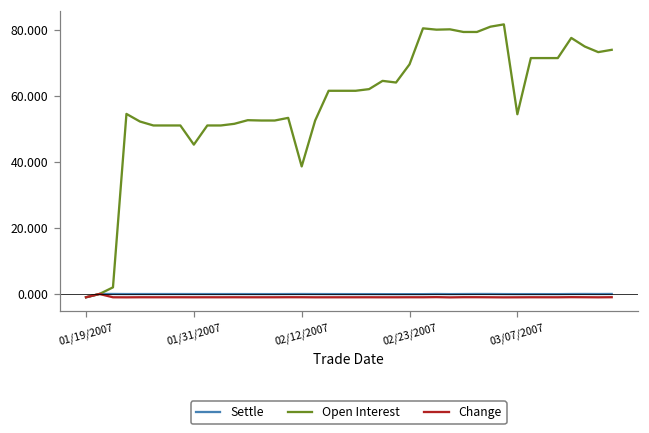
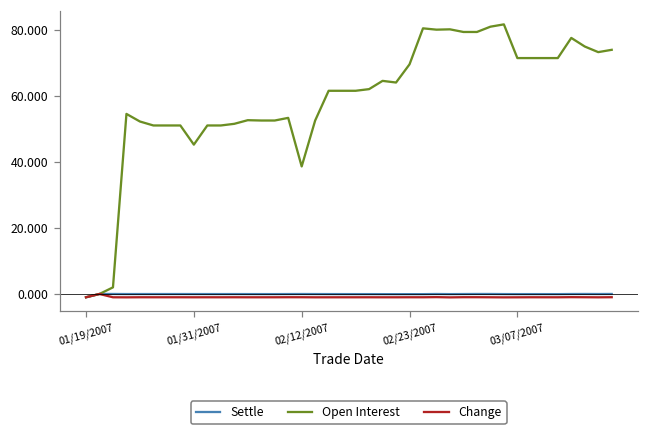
  {
    "Settle": {
      "01/31/2007": 0,
      "02/12/2007": 0,
      "02/23/2007": 0,
      "03/07/2007": 0
    },
    "Open Interest": {
      "01/31/2007": 45,
      "02/12/2007": 39,
      "02/23/2007": 70,
-     "03/07/2007": 54
+     "03/07/2007": 71
    },
    "Change": {
      "01/31/2007": -1,
      "02/12/2007": -1,
      "02/23/2007": -1,
      "03/07/2007": -1
    }
  }
